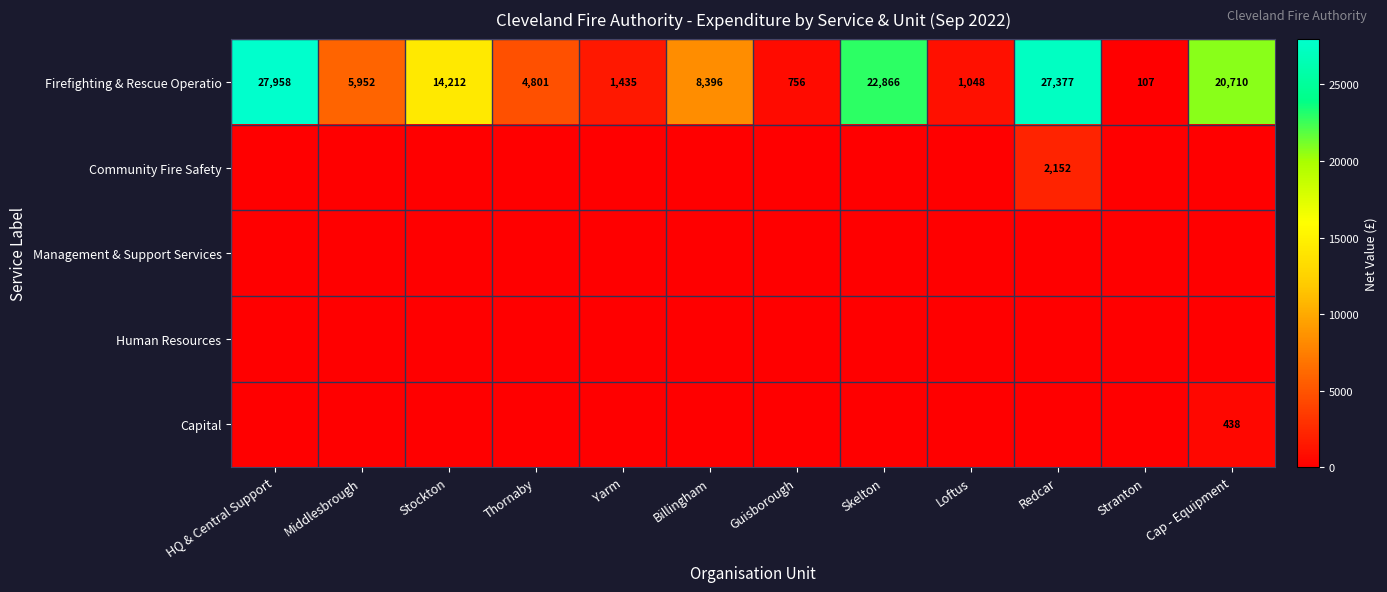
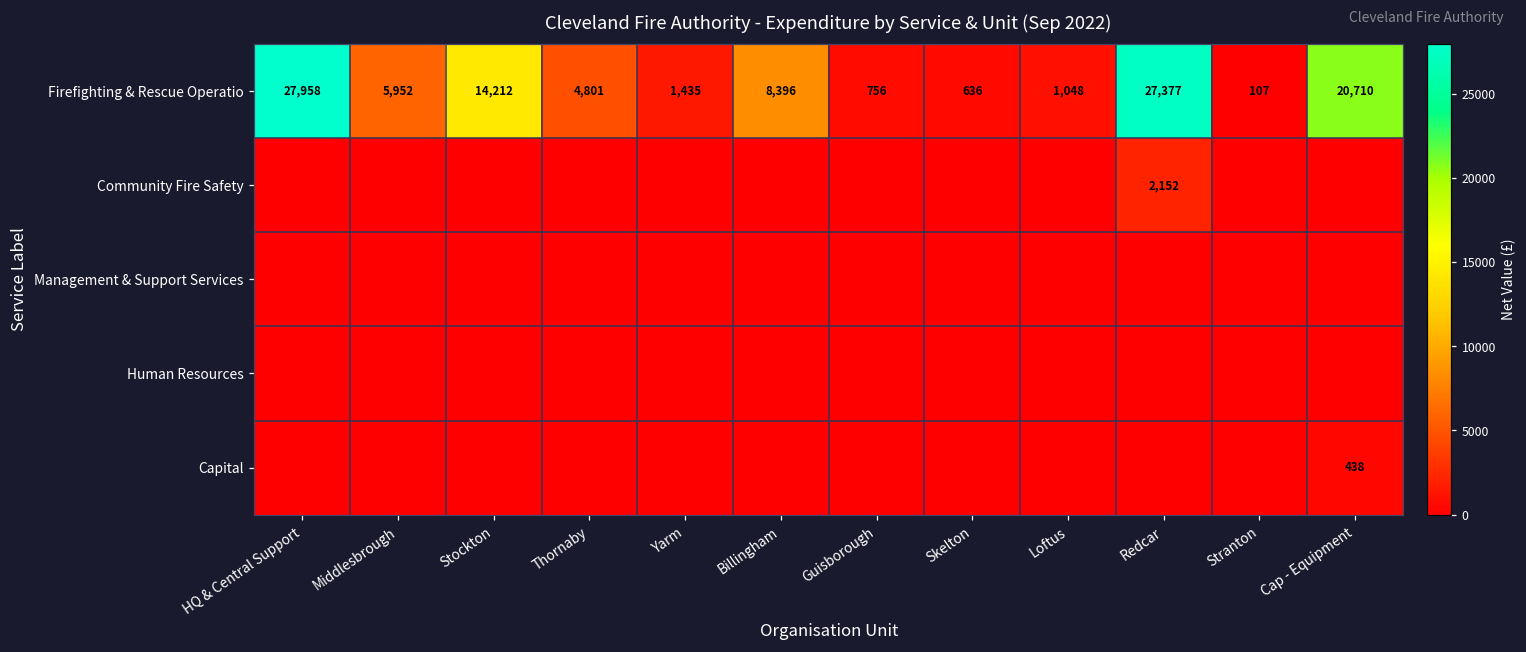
  {
    "Firefighting & Rescue Operatio": {
      "HQ & Central Support": "27,958",
      "Middlesbrough": "5,952",
      "Stockton": "14,212",
      "Thornaby": "4,801",
      "Yarm": "1,435",
      "Billingham": "8,396",
      "Guisborough": "756",
-     "Skelton": "22,866",
+     "Skelton": "636",
      "Loftus": "1,048",
      "Redcar": "27,377",
      "Stranton": "107",
      "Cap - Equipment": "20,710"
    },
    "Community Fire Safety": {
      "Redcar": "2,152"
    },
    "Capital": {
      "Cap - Equipment": "438"
    }
  }
